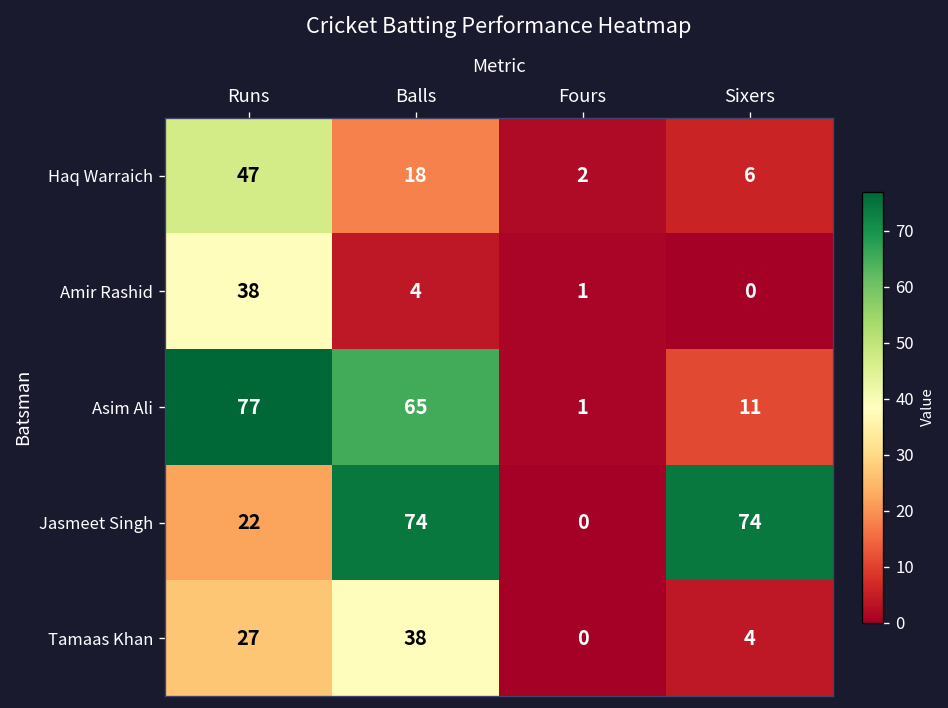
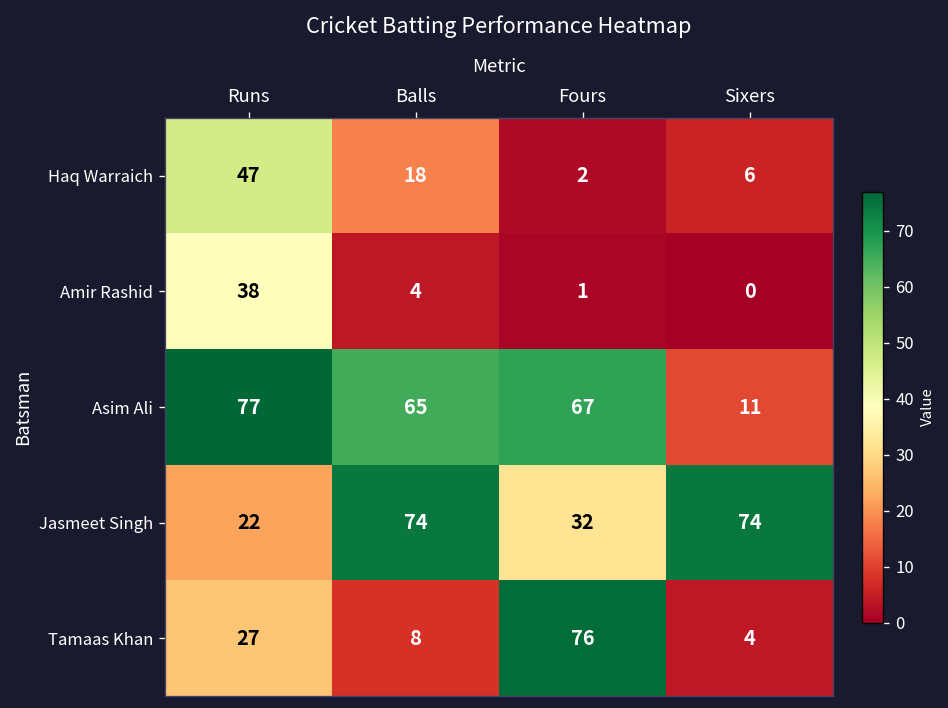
  {
    "Haq Warraich": {
      "Runs": 47,
      "Balls": 18,
      "Fours": 2,
      "Sixers": 6
    },
    "Amir Rashid": {
      "Runs": 38,
      "Balls": 4,
      "Fours": 1,
      "Sixers": 0
    },
    "Asim Ali": {
      "Runs": 77,
      "Balls": 65,
-     "Fours": 1,
+     "Fours": 67,
      "Sixers": 11
    },
    "Jasmeet Singh": {
      "Runs": 22,
      "Balls": 74,
-     "Fours": 0,
+     "Fours": 32,
      "Sixers": 74
    },
    "Tamaas Khan": {
      "Runs": 27,
-     "Balls": 38,
-     "Fours": 0,
+     "Balls": 8,
+     "Fours": 76,
      "Sixers": 4
    }
  }
